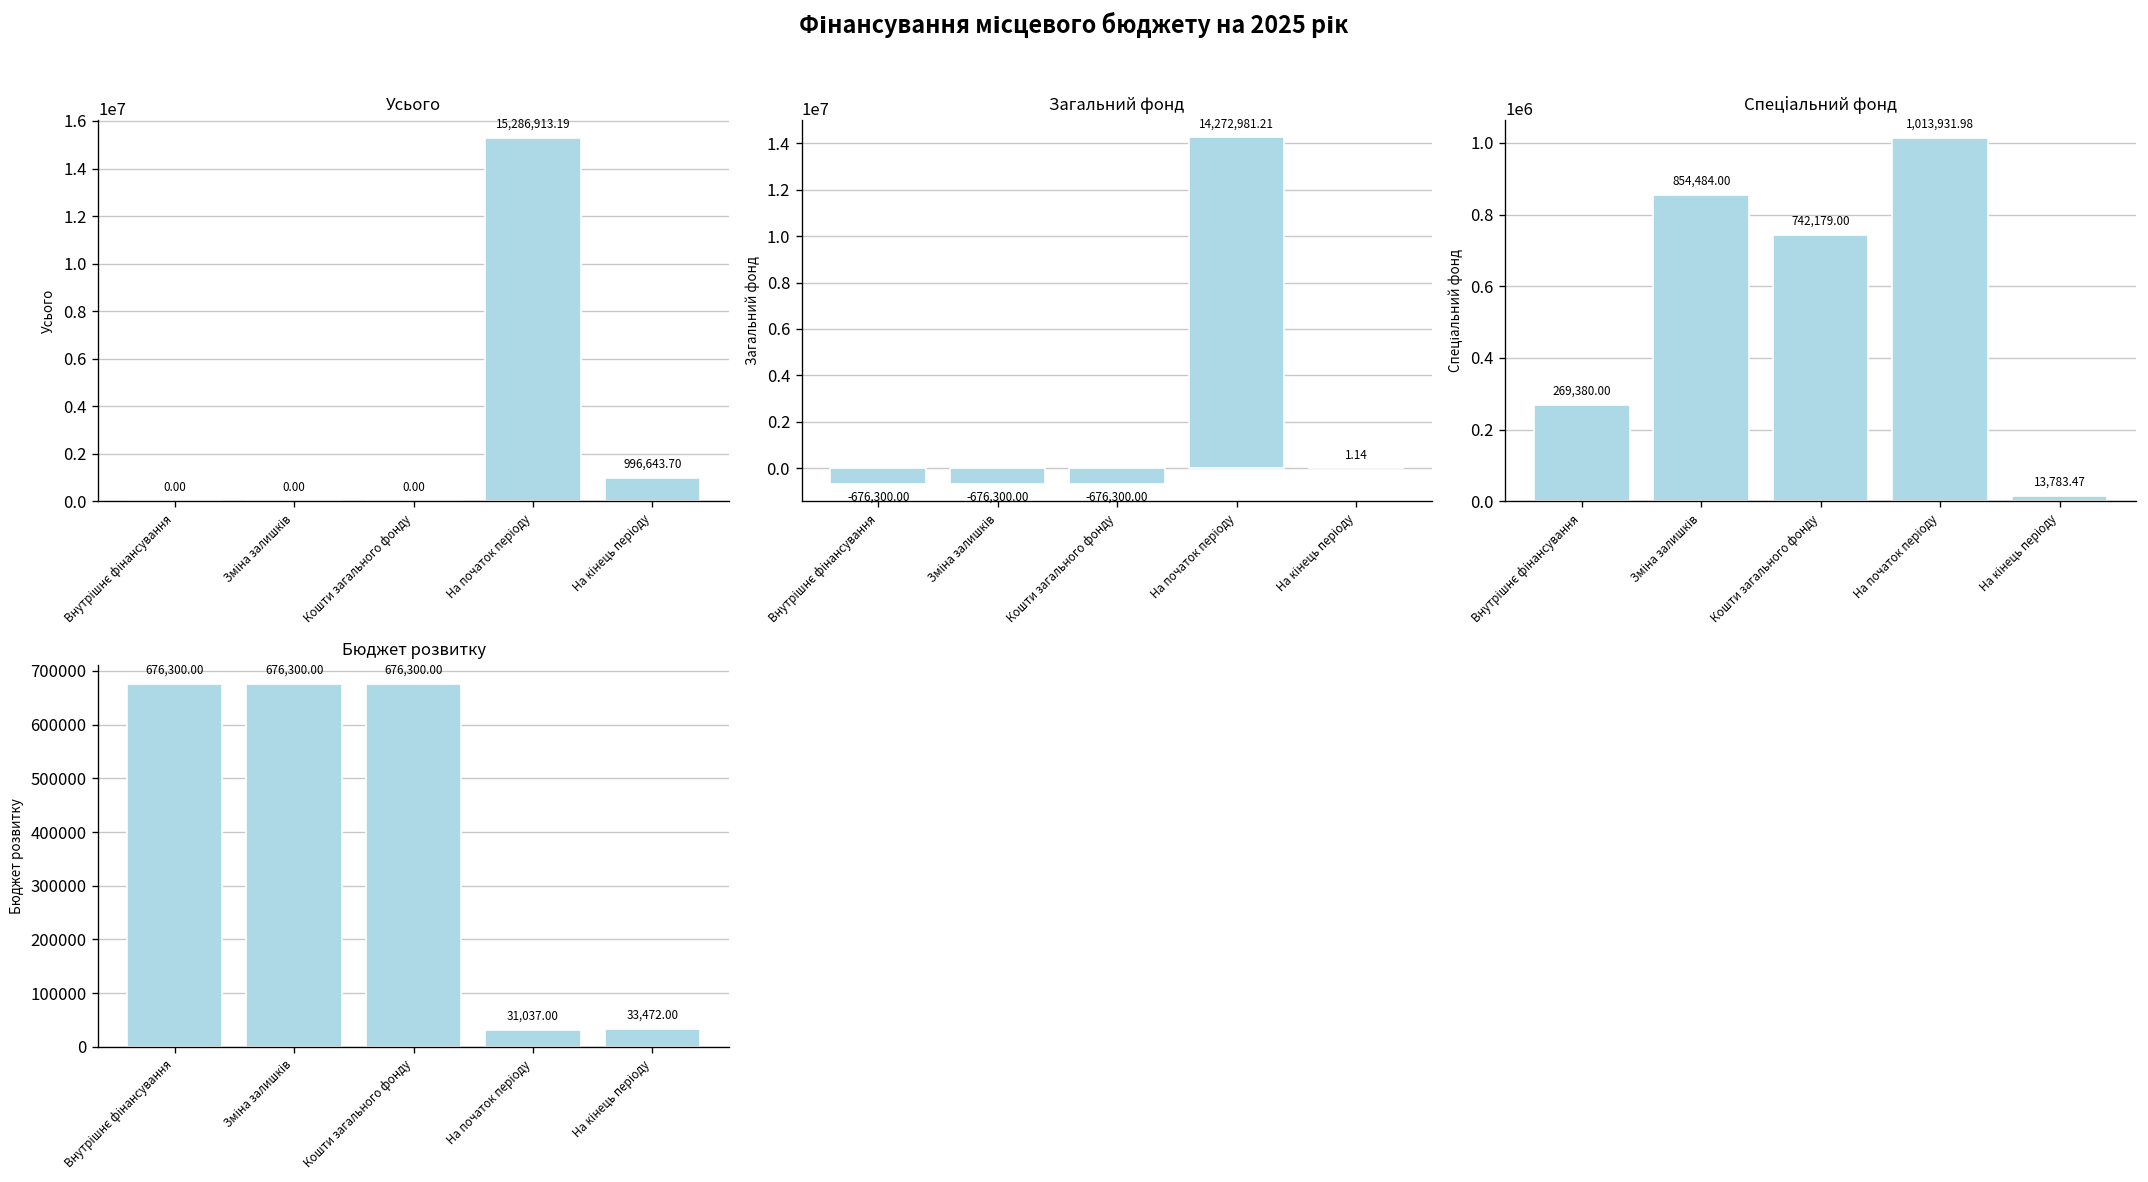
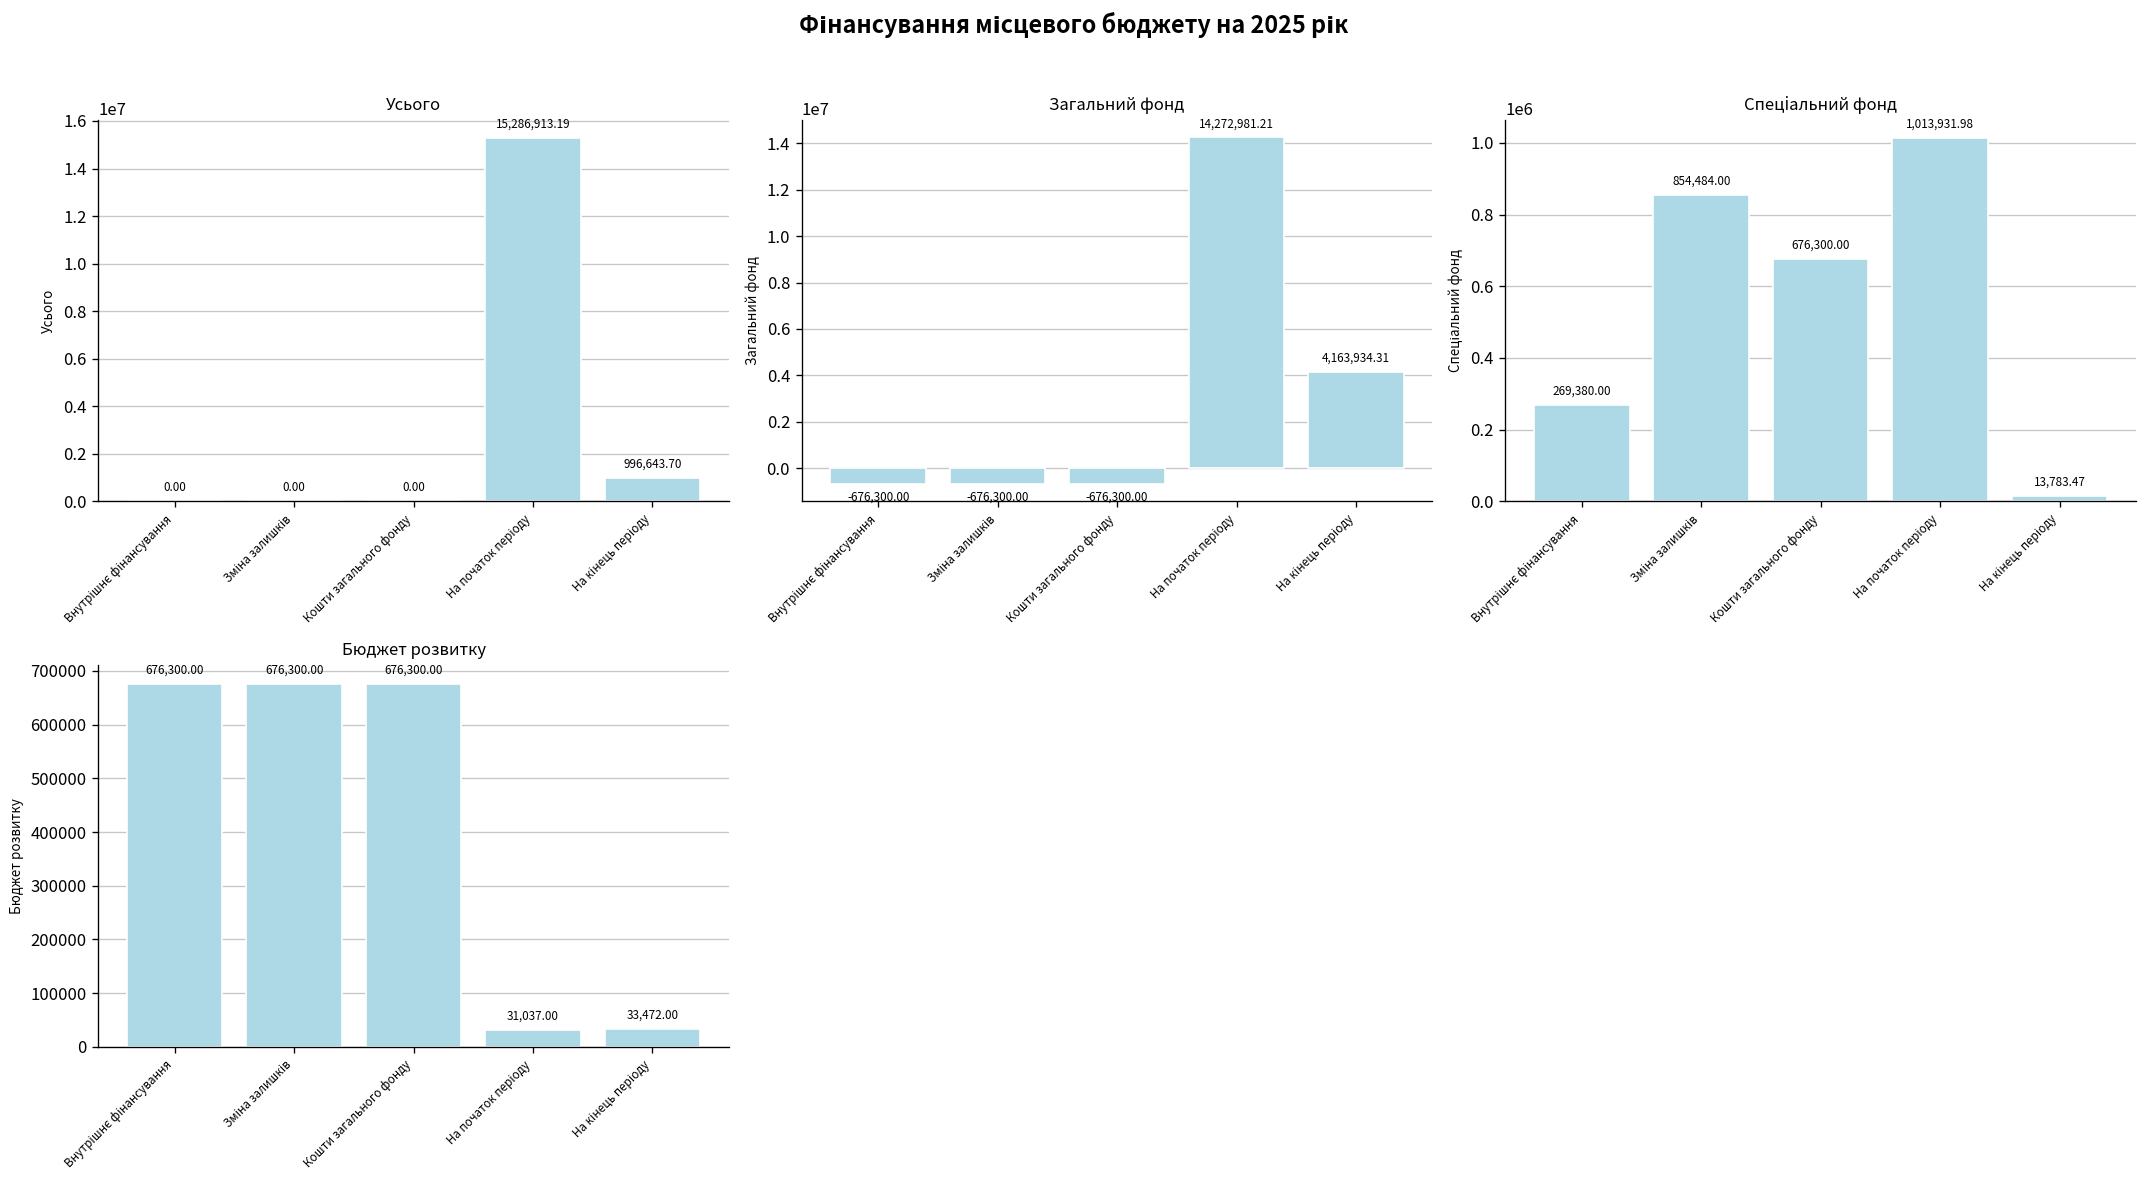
  {
    "Усього": {
      "Внутрішнє фінансування": "0.00",
      "Зміна залишків": "0.00",
      "Кошти загального фонду": "0.00",
      "На початок періоду": "15,286,913.19",
      "На кінець періоду": "996,643.70"
    },
    "Загальний фонд": {
      "Внутрішнє фінансування": "-676,300.00",
      "Зміна залишків": "-676,300.00",
      "Кошти загального фонду": "-676,300.00",
      "На початок періоду": "14,272,981.21",
-     "На кінець періоду": "1.14"
+     "На кінець періоду": "4,163,934.31"
    },
    "Спеціальний фонд": {
      "Внутрішнє фінансування": "269,380.00",
      "Зміна залишків": "854,484.00",
-     "Кошти загального фонду": "742,179.00",
+     "Кошти загального фонду": "676,300.00",
      "На початок періоду": "1,013,931.98",
      "На кінець періоду": "13,783.47"
    },
    "Бюджет розвитку": {
      "Внутрішнє фінансування": "676,300.00",
      "Зміна залишків": "676,300.00",
      "Кошти загального фонду": "676,300.00",
      "На початок періоду": "31,037.00",
      "На кінець періоду": "33,472.00"
    }
  }
